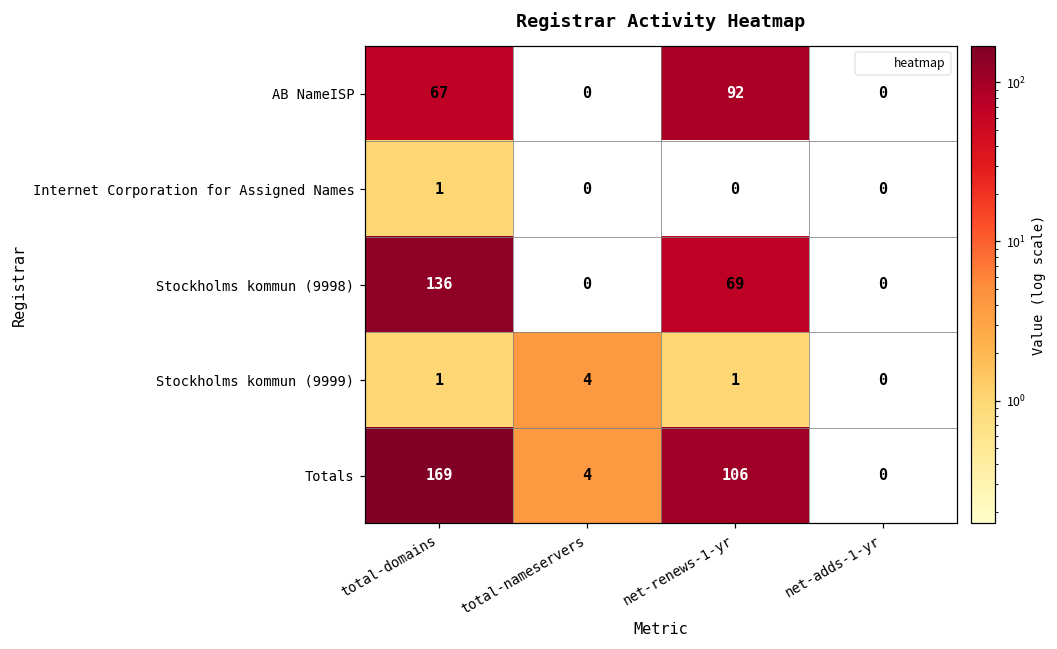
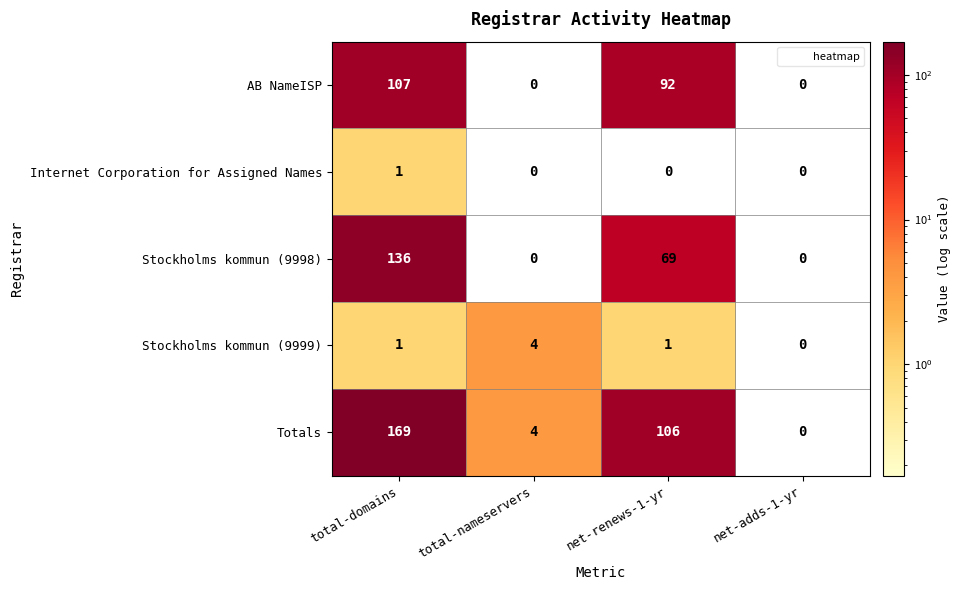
  {
    "AB NameISP": {
-     "total-domains": 67,
+     "total-domains": 107,
      "total-nameservers": 0,
      "net-renews-1-yr": 92,
      "net-adds-1-yr": 0
    },
    "Internet Corporation for Assigned Names": {
      "total-domains": 1,
      "total-nameservers": 0,
      "net-renews-1-yr": 0,
      "net-adds-1-yr": 0
    },
    "Stockholms kommun (9998)": {
      "total-domains": 136,
      "total-nameservers": 0,
      "net-renews-1-yr": 69,
      "net-adds-1-yr": 0
    },
    "Stockholms kommun (9999)": {
      "total-domains": 1,
      "total-nameservers": 4,
      "net-renews-1-yr": 1,
      "net-adds-1-yr": 0
    },
    "Totals": {
      "total-domains": 169,
      "total-nameservers": 4,
      "net-renews-1-yr": 106,
      "net-adds-1-yr": 0
    }
  }
